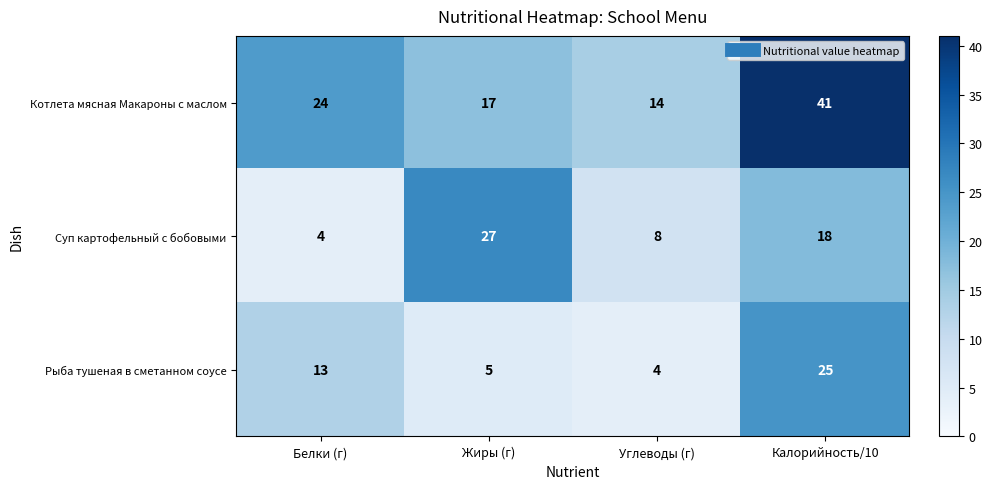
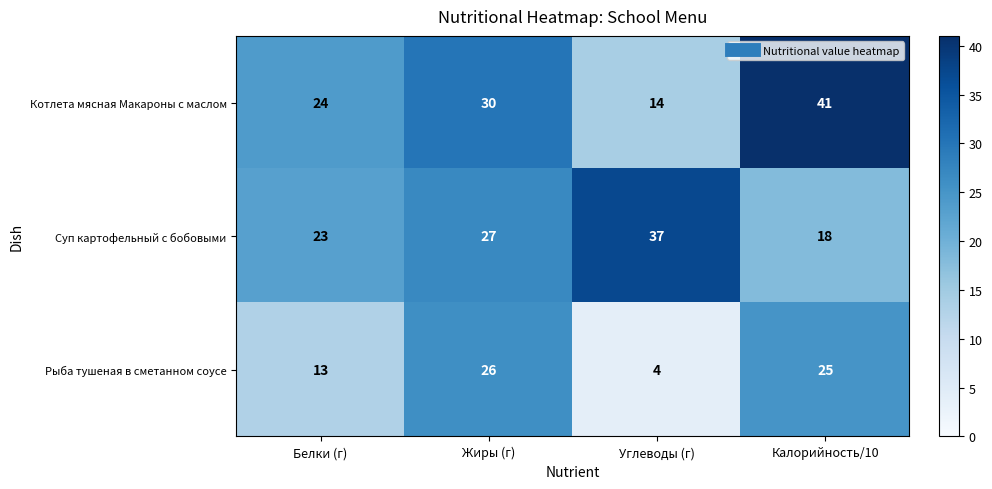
  {
    "Котлета мясная Макароны с маслом": {
      "Белки (г)": 24,
-     "Жиры (г)": 17,
+     "Жиры (г)": 30,
      "Углеводы (г)": 14,
      "Калорийность/10": 41
    },
    "Суп картофельный с бобовыми": {
-     "Белки (г)": 4,
+     "Белки (г)": 23,
      "Жиры (г)": 27,
-     "Углеводы (г)": 8,
+     "Углеводы (г)": 37,
      "Калорийность/10": 18
    },
    "Рыба тушеная в сметанном соусе": {
      "Белки (г)": 13,
-     "Жиры (г)": 5,
+     "Жиры (г)": 26,
      "Углеводы (г)": 4,
      "Калорийность/10": 25
    }
  }
